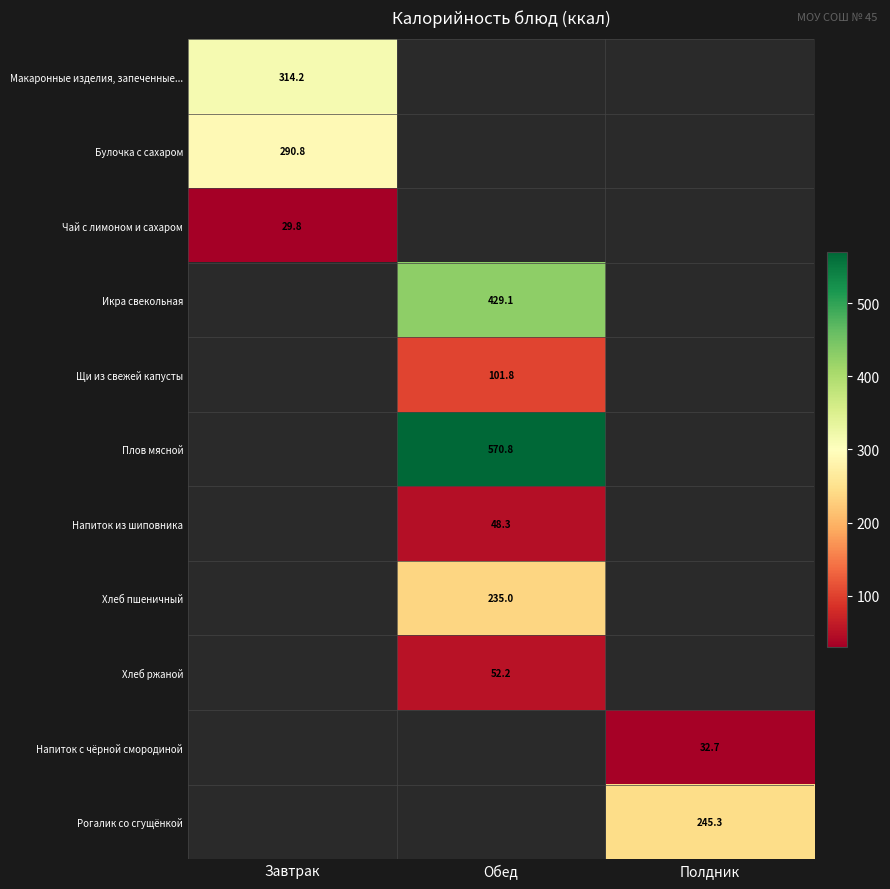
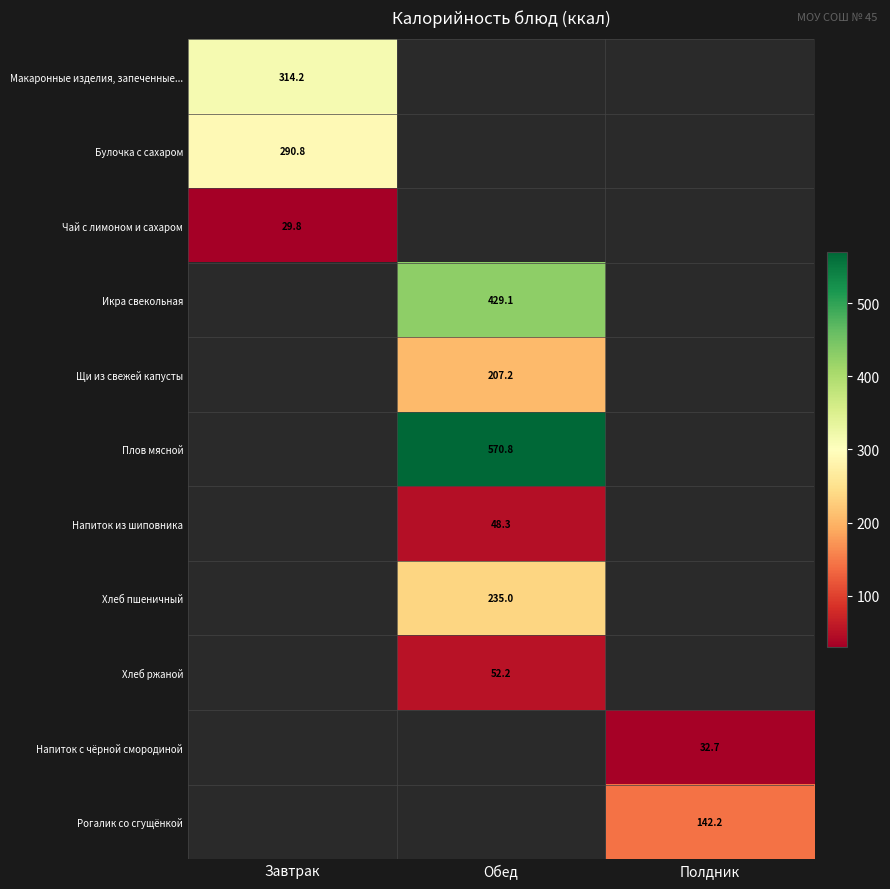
  {
    "Макаронные изделия, запеченные...": {
      "Завтрак": 314.2
    },
    "Булочка с сахаром": {
      "Завтрак": 290.8
    },
    "Чай с лимоном и сахаром": {
      "Завтрак": 29.8
    },
    "Икра свекольная": {
      "Обед": 429.1
    },
    "Щи из свежей капусты": {
-     "Обед": 101.8
+     "Обед": 207.2
    },
    "Плов мясной": {
      "Обед": 570.8
    },
    "Напиток из шиповника": {
      "Обед": 48.3
    },
    "Хлеб пшеничный": {
      "Обед": 235.0
    },
    "Хлеб ржаной": {
      "Обед": 52.2
    },
    "Напиток с чёрной смородиной": {
      "Полдник": 32.7
    },
    "Рогалик со сгущёнкой": {
-     "Полдник": 245.3
+     "Полдник": 142.2
    }
  }
